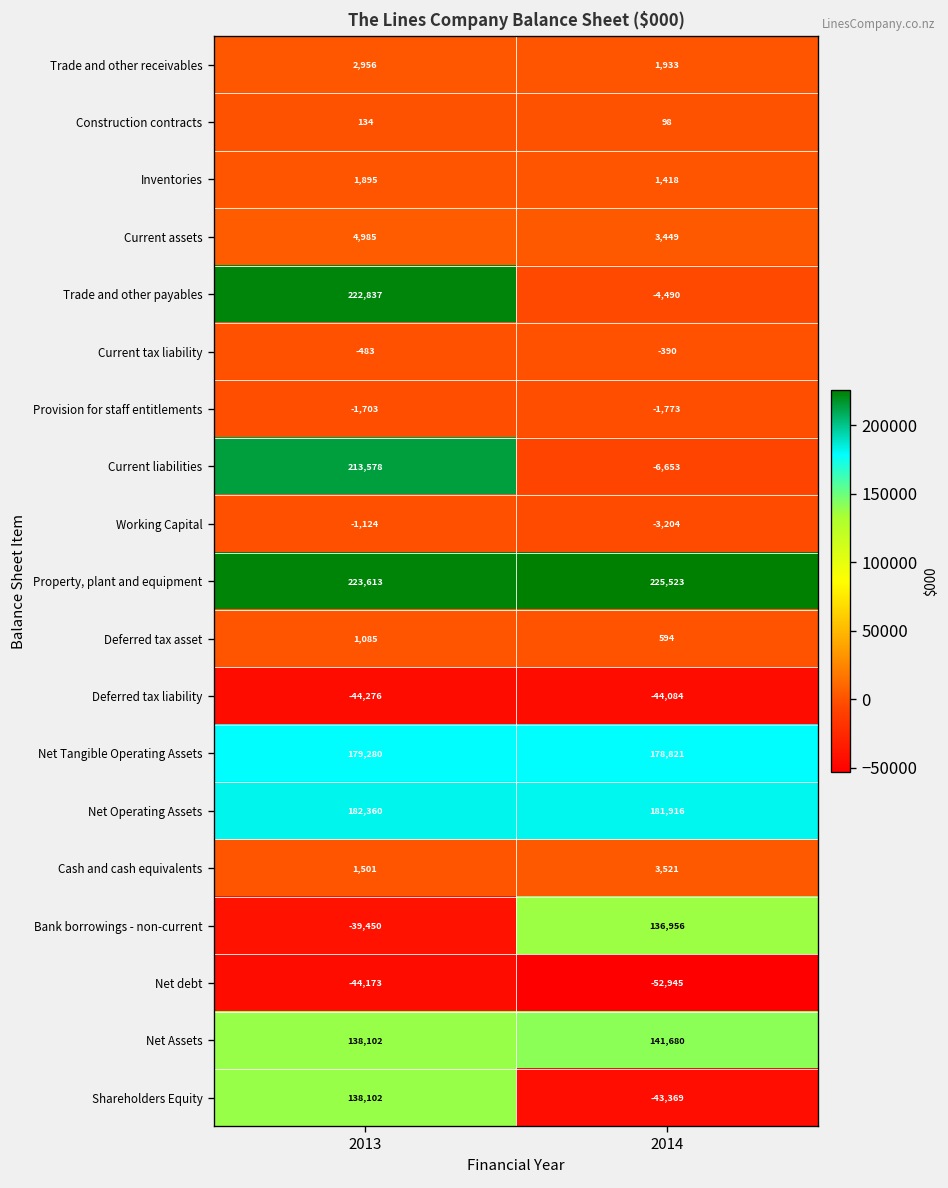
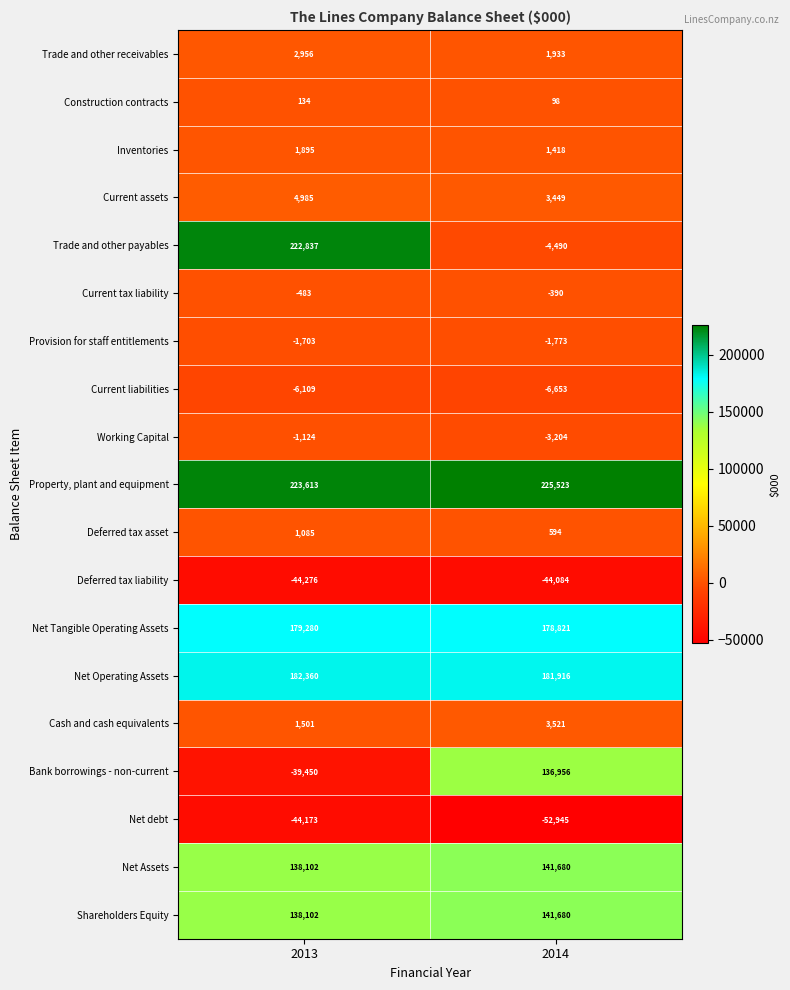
  {
    "Trade and other receivables": {
      "2013": "2,956",
      "2014": "1,933"
    },
    "Construction contracts": {
      "2013": "134",
      "2014": "98"
    },
    "Inventories": {
      "2013": "1,895",
      "2014": "1,418"
    },
    "Current assets": {
      "2013": "4,985",
      "2014": "3,449"
    },
    "Trade and other payables": {
      "2013": "222,837",
      "2014": "-4,490"
    },
    "Current tax liability": {
      "2013": "-483",
      "2014": "-390"
    },
    "Provision for staff entitlements": {
      "2013": "-1,703",
      "2014": "-1,773"
    },
    "Current liabilities": {
-     "2013": "213,578",
+     "2013": "-6,109",
      "2014": "-6,653"
    },
    "Working Capital": {
      "2013": "-1,124",
      "2014": "-3,204"
    },
    "Property, plant and equipment": {
      "2013": "223,613",
      "2014": "225,523"
    },
    "Deferred tax asset": {
      "2013": "1,085",
      "2014": "594"
    },
    "Deferred tax liability": {
      "2013": "-44,276",
      "2014": "-44,084"
    },
    "Net Tangible Operating Assets": {
      "2013": "179,280",
      "2014": "178,821"
    },
    "Net Operating Assets": {
      "2013": "182,360",
      "2014": "181,916"
    },
    "Cash and cash equivalents": {
      "2013": "1,501",
      "2014": "3,521"
    },
    "Bank borrowings - non-current": {
      "2013": "-39,450",
      "2014": "136,956"
    },
    "Net debt": {
      "2013": "-44,173",
      "2014": "-52,945"
    },
    "Net Assets": {
      "2013": "138,102",
      "2014": "141,680"
    },
    "Shareholders Equity": {
      "2013": "138,102",
-     "2014": "-43,369"
+     "2014": "141,680"
    }
  }
